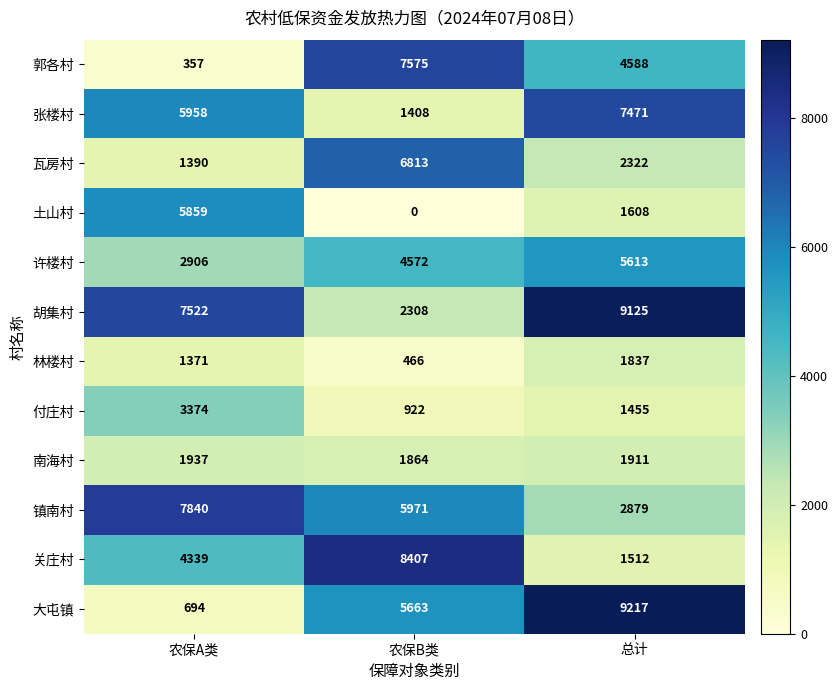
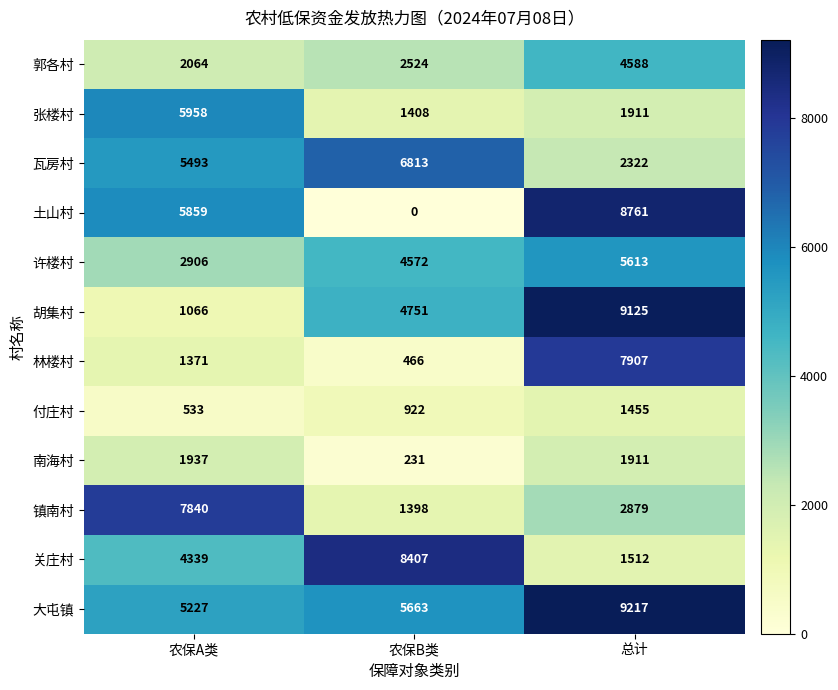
  {
    "郭各村": {
-     "农保A类": 357,
-     "农保B类": 7575,
+     "农保A类": 2064,
+     "农保B类": 2524,
      "总计": 4588
    },
    "张楼村": {
      "农保A类": 5958,
      "农保B类": 1408,
-     "总计": 7471
+     "总计": 1911
    },
    "瓦房村": {
-     "农保A类": 1390,
+     "农保A类": 5493,
      "农保B类": 6813,
      "总计": 2322
    },
    "土山村": {
      "农保A类": 5859,
      "农保B类": 0,
-     "总计": 1608
+     "总计": 8761
    },
    "许楼村": {
      "农保A类": 2906,
      "农保B类": 4572,
      "总计": 5613
    },
    "胡集村": {
-     "农保A类": 7522,
-     "农保B类": 2308,
+     "农保A类": 1066,
+     "农保B类": 4751,
      "总计": 9125
    },
    "林楼村": {
      "农保A类": 1371,
      "农保B类": 466,
-     "总计": 1837
+     "总计": 7907
    },
    "付庄村": {
-     "农保A类": 3374,
+     "农保A类": 533,
      "农保B类": 922,
      "总计": 1455
    },
    "南海村": {
      "农保A类": 1937,
-     "农保B类": 1864,
+     "农保B类": 231,
      "总计": 1911
    },
    "镇南村": {
      "农保A类": 7840,
-     "农保B类": 5971,
+     "农保B类": 1398,
      "总计": 2879
    },
    "关庄村": {
      "农保A类": 4339,
      "农保B类": 8407,
      "总计": 1512
    },
    "大屯镇": {
-     "农保A类": 694,
+     "农保A类": 5227,
      "农保B类": 5663,
      "总计": 9217
    }
  }
